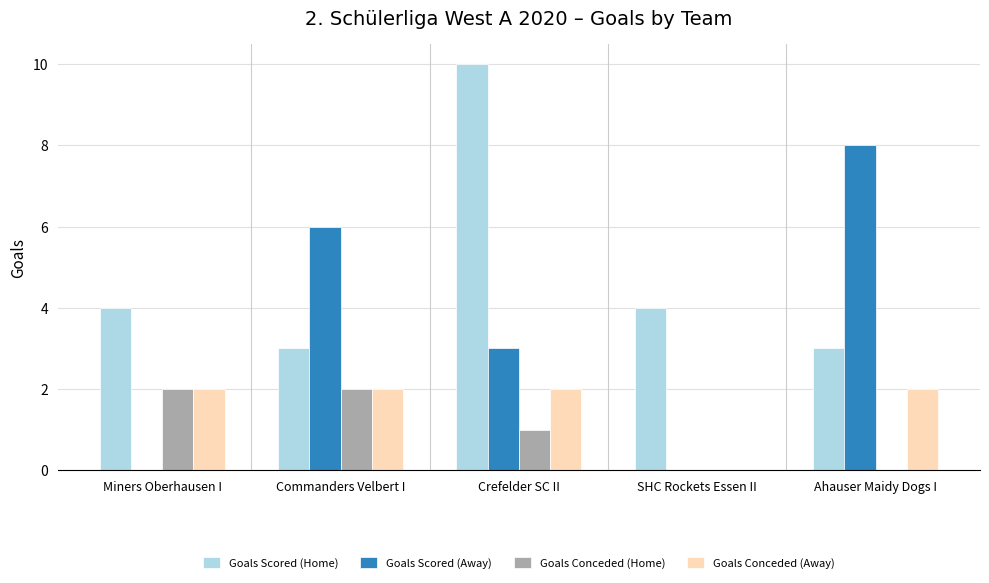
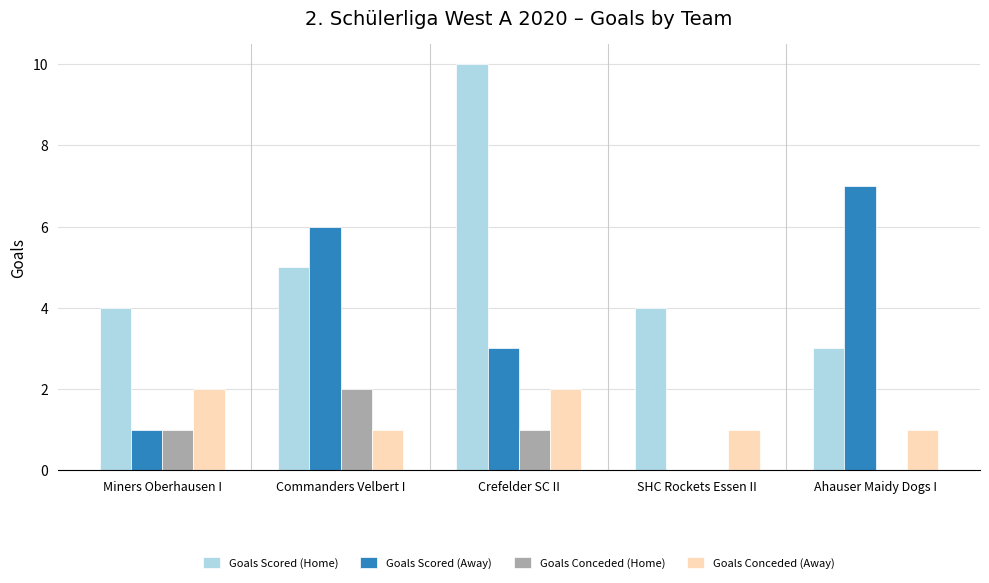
  {
    "Goals Scored (Home)": {
      "Miners Oberhausen I": 4,
-     "Commanders Velbert I": 3,
+     "Commanders Velbert I": 5,
      "Crefelder SC II": 10,
      "SHC Rockets Essen II": 4,
      "Ahauser Maidy Dogs I": 3
    },
    "Goals Scored (Away)": {
-     "Miners Oberhausen I": 0,
+     "Miners Oberhausen I": 1,
      "Commanders Velbert I": 6,
      "Crefelder SC II": 3,
      "SHC Rockets Essen II": 0,
-     "Ahauser Maidy Dogs I": 8
+     "Ahauser Maidy Dogs I": 7
    },
    "Goals Conceded (Home)": {
-     "Miners Oberhausen I": 2,
+     "Miners Oberhausen I": 1,
      "Commanders Velbert I": 2,
      "Crefelder SC II": 1,
      "SHC Rockets Essen II": 0,
      "Ahauser Maidy Dogs I": 0
    },
    "Goals Conceded (Away)": {
      "Miners Oberhausen I": 2,
-     "Commanders Velbert I": 2,
+     "Commanders Velbert I": 1,
      "Crefelder SC II": 2,
-     "SHC Rockets Essen II": 0,
-     "Ahauser Maidy Dogs I": 2
+     "SHC Rockets Essen II": 1,
+     "Ahauser Maidy Dogs I": 1
    }
  }
